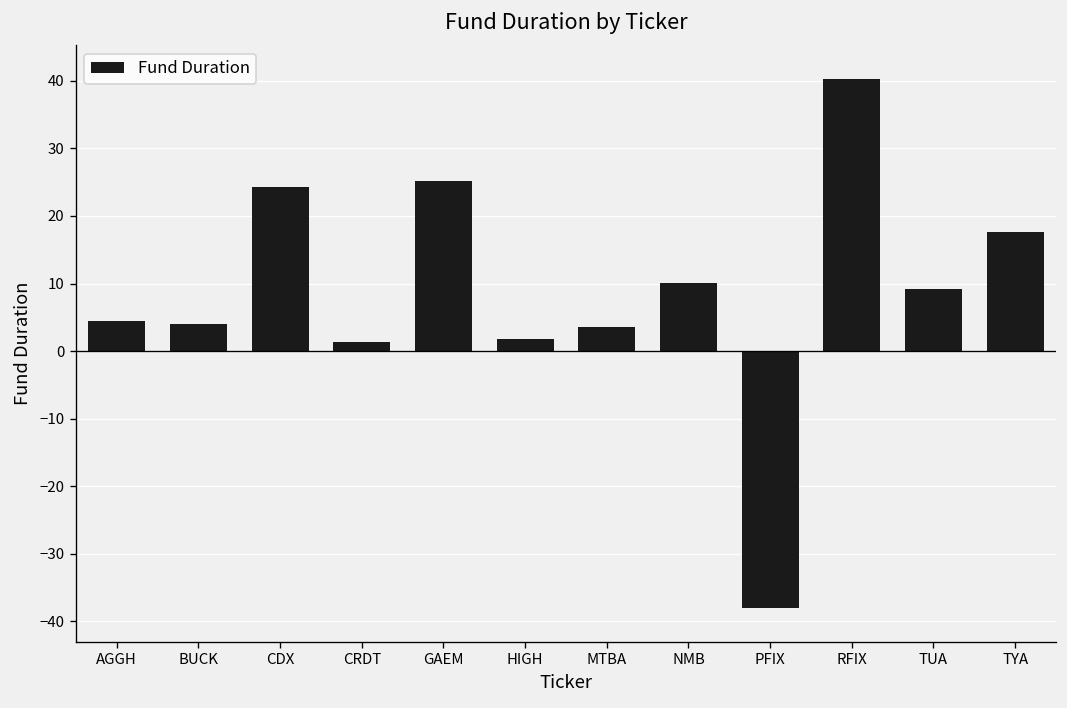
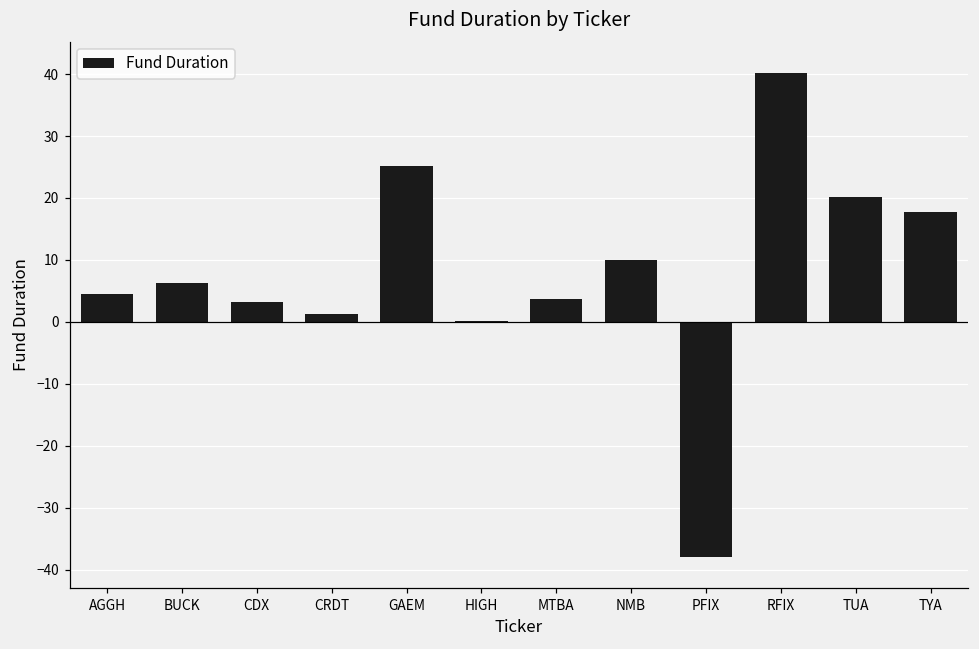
  {
    "AGGH": 5,
-   "BUCK": 4,
-   "CDX": 24,
+   "BUCK": 6,
+   "CDX": 3,
    "CRDT": 1,
    "GAEM": 25,
-   "HIGH": 2,
+   "HIGH": 0,
    "MTBA": 4,
    "NMB": 10,
    "PFIX": -38,
    "RFIX": 40,
-   "TUA": 9,
+   "TUA": 20,
    "TYA": 18
  }
